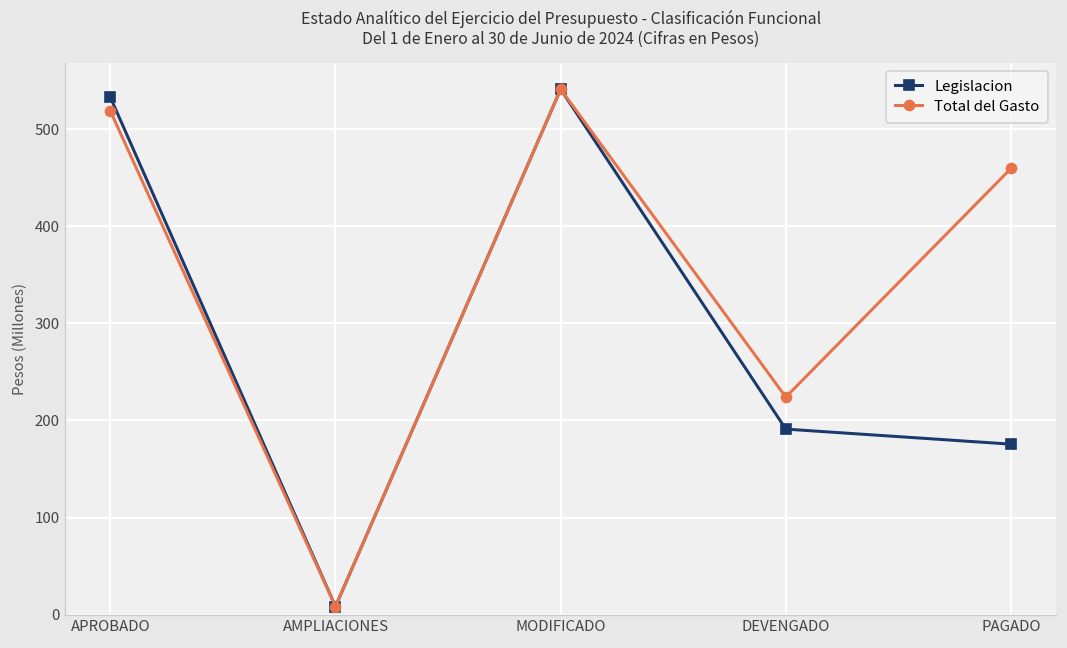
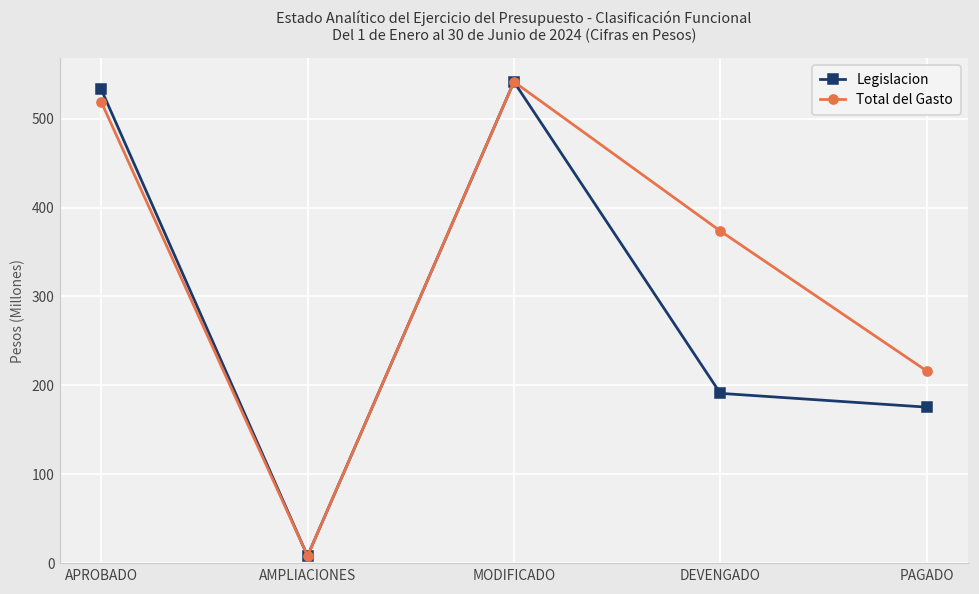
  {
    "Legislacion": {
      "APROBADO": 530,
      "DEVENGADO": 190,
      "PAGADO": 180
    },
    "Total del Gasto": {
      "APROBADO": 520,
-     "DEVENGADO": 220,
-     "PAGADO": 460
+     "DEVENGADO": 370,
+     "PAGADO": 220
    }
  }
